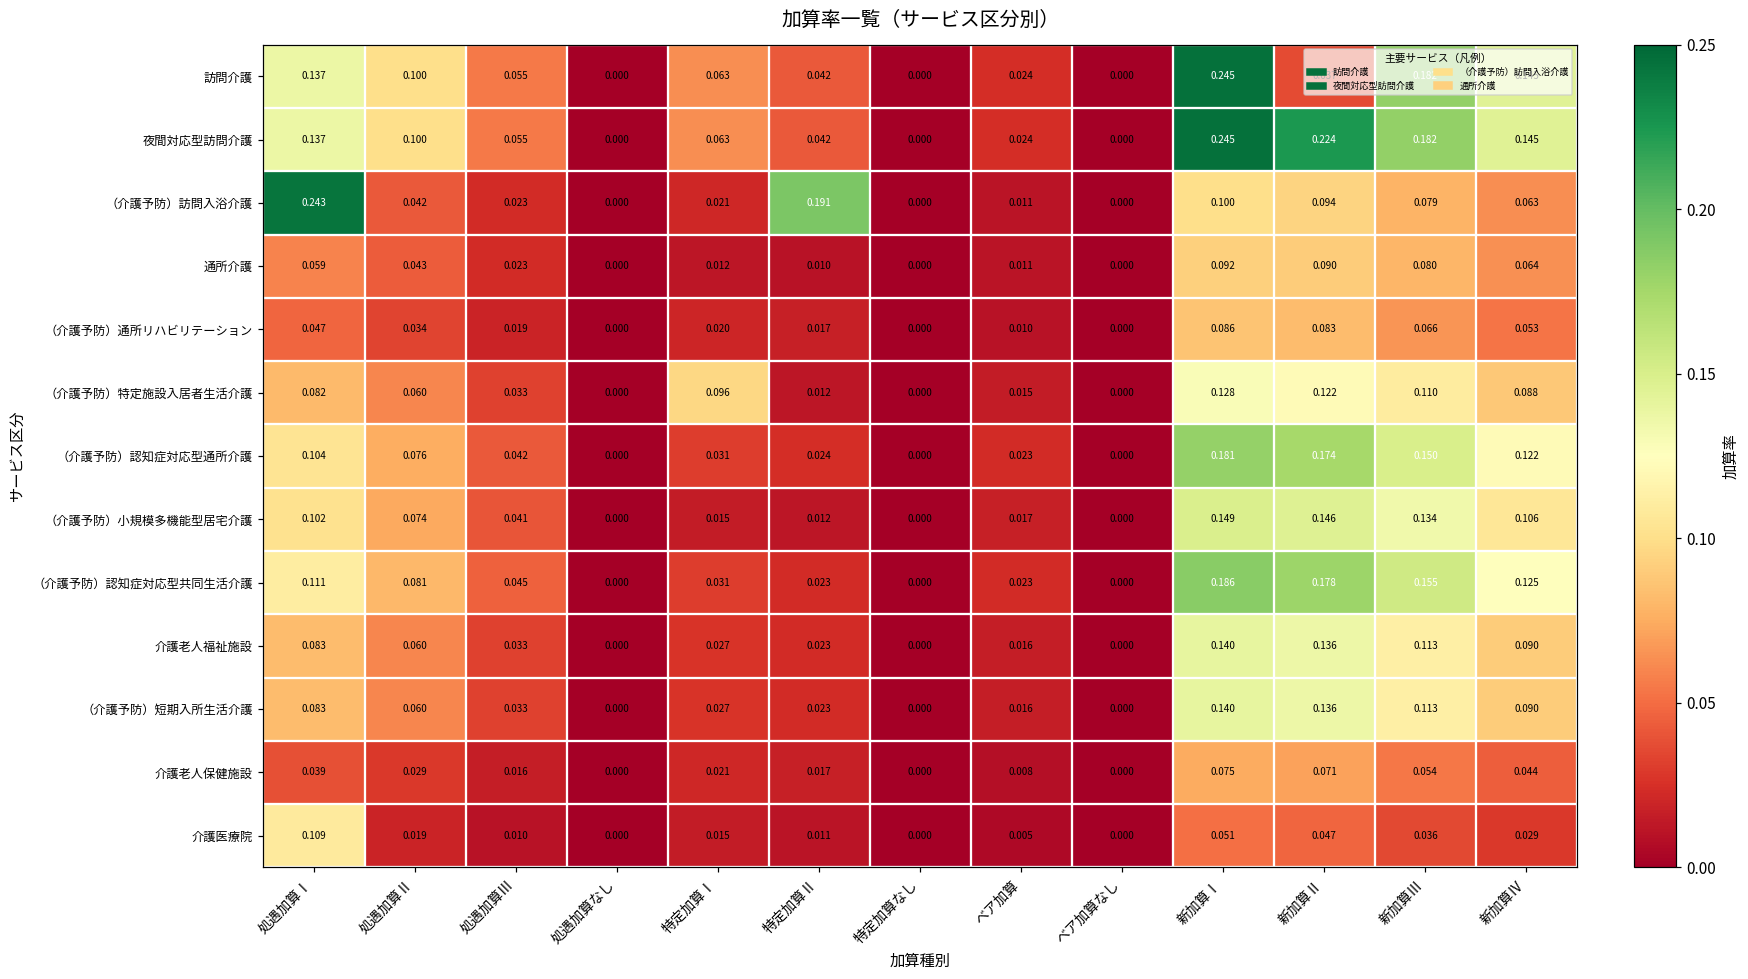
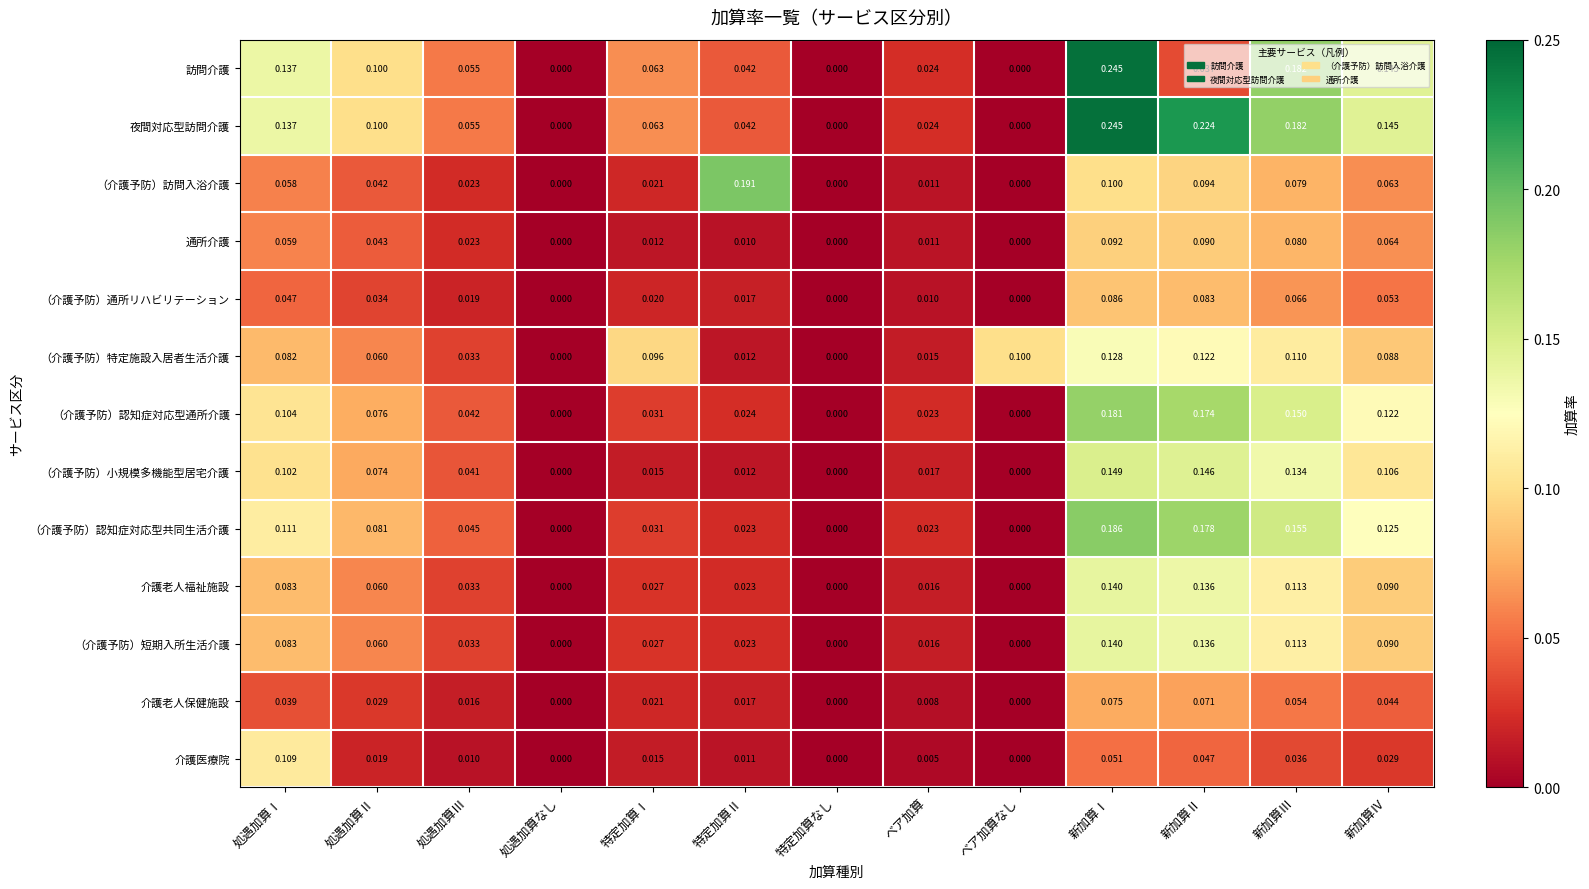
  {
    "訪問介護": {
      "処遇加算Ⅰ": 0.137,
      "処遇加算Ⅱ": 0.100,
      "処遇加算Ⅲ": 0.055,
      "処遇加算なし": 0.000,
      "特定加算Ⅰ": 0.063,
      "特定加算Ⅱ": 0.042,
      "特定加算なし": 0.000,
      "ベア加算": 0.024,
      "ベア加算なし": 0.000,
      "新加算Ⅰ": 0.245
    },
    "夜間対応型訪問介護": {
      "処遇加算Ⅰ": 0.137,
      "処遇加算Ⅱ": 0.100,
      "処遇加算Ⅲ": 0.055,
      "処遇加算なし": 0.000,
      "特定加算Ⅰ": 0.063,
      "特定加算Ⅱ": 0.042,
      "特定加算なし": 0.000,
      "ベア加算": 0.024,
      "ベア加算なし": 0.000,
      "新加算Ⅰ": 0.245,
      "新加算Ⅱ": 0.224,
      "新加算Ⅲ": 0.182,
      "新加算Ⅳ": 0.145
    },
    "（介護予防）訪問入浴介護": {
-     "処遇加算Ⅰ": 0.243,
+     "処遇加算Ⅰ": 0.058,
      "処遇加算Ⅱ": 0.042,
      "処遇加算Ⅲ": 0.023,
      "処遇加算なし": 0.000,
      "特定加算Ⅰ": 0.021,
      "特定加算Ⅱ": 0.191,
      "特定加算なし": 0.000,
      "ベア加算": 0.011,
      "ベア加算なし": 0.000,
      "新加算Ⅰ": 0.100,
      "新加算Ⅱ": 0.094,
      "新加算Ⅲ": 0.079,
      "新加算Ⅳ": 0.063
    },
    "通所介護": {
      "処遇加算Ⅰ": 0.059,
      "処遇加算Ⅱ": 0.043,
      "処遇加算Ⅲ": 0.023,
      "処遇加算なし": 0.000,
      "特定加算Ⅰ": 0.012,
      "特定加算Ⅱ": 0.010,
      "特定加算なし": 0.000,
      "ベア加算": 0.011,
      "ベア加算なし": 0.000,
      "新加算Ⅰ": 0.092,
      "新加算Ⅱ": 0.090,
      "新加算Ⅲ": 0.080,
      "新加算Ⅳ": 0.064
    },
    "（介護予防）通所リハビリテーション": {
      "処遇加算Ⅰ": 0.047,
      "処遇加算Ⅱ": 0.034,
      "処遇加算Ⅲ": 0.019,
      "処遇加算なし": 0.000,
      "特定加算Ⅰ": 0.020,
      "特定加算Ⅱ": 0.017,
      "特定加算なし": 0.000,
      "ベア加算": 0.010,
      "ベア加算なし": 0.000,
      "新加算Ⅰ": 0.086,
      "新加算Ⅱ": 0.083,
      "新加算Ⅲ": 0.066,
      "新加算Ⅳ": 0.053
    },
    "（介護予防）特定施設入居者生活介護": {
      "処遇加算Ⅰ": 0.082,
      "処遇加算Ⅱ": 0.060,
      "処遇加算Ⅲ": 0.033,
      "処遇加算なし": 0.000,
      "特定加算Ⅰ": 0.096,
      "特定加算Ⅱ": 0.012,
      "特定加算なし": 0.000,
      "ベア加算": 0.015,
-     "ベア加算なし": 0.000,
+     "ベア加算なし": 0.100,
      "新加算Ⅰ": 0.128,
      "新加算Ⅱ": 0.122,
      "新加算Ⅲ": 0.110,
      "新加算Ⅳ": 0.088
    },
    "（介護予防）認知症対応型通所介護": {
      "処遇加算Ⅰ": 0.104,
      "処遇加算Ⅱ": 0.076,
      "処遇加算Ⅲ": 0.042,
      "処遇加算なし": 0.000,
      "特定加算Ⅰ": 0.031,
      "特定加算Ⅱ": 0.024,
      "特定加算なし": 0.000,
      "ベア加算": 0.023,
      "ベア加算なし": 0.000,
      "新加算Ⅰ": 0.181,
      "新加算Ⅱ": 0.174,
      "新加算Ⅲ": 0.150,
      "新加算Ⅳ": 0.122
    },
    "（介護予防）小規模多機能型居宅介護": {
      "処遇加算Ⅰ": 0.102,
      "処遇加算Ⅱ": 0.074,
      "処遇加算Ⅲ": 0.041,
      "処遇加算なし": 0.000,
      "特定加算Ⅰ": 0.015,
      "特定加算Ⅱ": 0.012,
      "特定加算なし": 0.000,
      "ベア加算": 0.017,
      "ベア加算なし": 0.000,
      "新加算Ⅰ": 0.149,
      "新加算Ⅱ": 0.146,
      "新加算Ⅲ": 0.134,
      "新加算Ⅳ": 0.106
    },
    "（介護予防）認知症対応型共同生活介護": {
      "処遇加算Ⅰ": 0.111,
      "処遇加算Ⅱ": 0.081,
      "処遇加算Ⅲ": 0.045,
      "処遇加算なし": 0.000,
      "特定加算Ⅰ": 0.031,
      "特定加算Ⅱ": 0.023,
      "特定加算なし": 0.000,
      "ベア加算": 0.023,
      "ベア加算なし": 0.000,
      "新加算Ⅰ": 0.186,
      "新加算Ⅱ": 0.178,
      "新加算Ⅲ": 0.155,
      "新加算Ⅳ": 0.125
    },
    "介護老人福祉施設": {
      "処遇加算Ⅰ": 0.083,
      "処遇加算Ⅱ": 0.060,
      "処遇加算Ⅲ": 0.033,
      "処遇加算なし": 0.000,
      "特定加算Ⅰ": 0.027,
      "特定加算Ⅱ": 0.023,
      "特定加算なし": 0.000,
      "ベア加算": 0.016,
      "ベア加算なし": 0.000,
      "新加算Ⅰ": 0.140,
      "新加算Ⅱ": 0.136,
      "新加算Ⅲ": 0.113,
      "新加算Ⅳ": 0.090
    },
    "（介護予防）短期入所生活介護": {
      "処遇加算Ⅰ": 0.083,
      "処遇加算Ⅱ": 0.060,
      "処遇加算Ⅲ": 0.033,
      "処遇加算なし": 0.000,
      "特定加算Ⅰ": 0.027,
      "特定加算Ⅱ": 0.023,
      "特定加算なし": 0.000,
      "ベア加算": 0.016,
      "ベア加算なし": 0.000,
      "新加算Ⅰ": 0.140,
      "新加算Ⅱ": 0.136,
      "新加算Ⅲ": 0.113,
      "新加算Ⅳ": 0.090
    },
    "介護老人保健施設": {
      "処遇加算Ⅰ": 0.039,
      "処遇加算Ⅱ": 0.029,
      "処遇加算Ⅲ": 0.016,
      "処遇加算なし": 0.000,
      "特定加算Ⅰ": 0.021,
      "特定加算Ⅱ": 0.017,
      "特定加算なし": 0.000,
      "ベア加算": 0.008,
      "ベア加算なし": 0.000,
      "新加算Ⅰ": 0.075,
      "新加算Ⅱ": 0.071,
      "新加算Ⅲ": 0.054,
      "新加算Ⅳ": 0.044
    },
    "介護医療院": {
      "処遇加算Ⅰ": 0.109,
      "処遇加算Ⅱ": 0.019,
      "処遇加算Ⅲ": 0.010,
      "処遇加算なし": 0.000,
      "特定加算Ⅰ": 0.015,
      "特定加算Ⅱ": 0.011,
      "特定加算なし": 0.000,
      "ベア加算": 0.005,
      "ベア加算なし": 0.000,
      "新加算Ⅰ": 0.051,
      "新加算Ⅱ": 0.047,
      "新加算Ⅲ": 0.036,
      "新加算Ⅳ": 0.029
    }
  }
